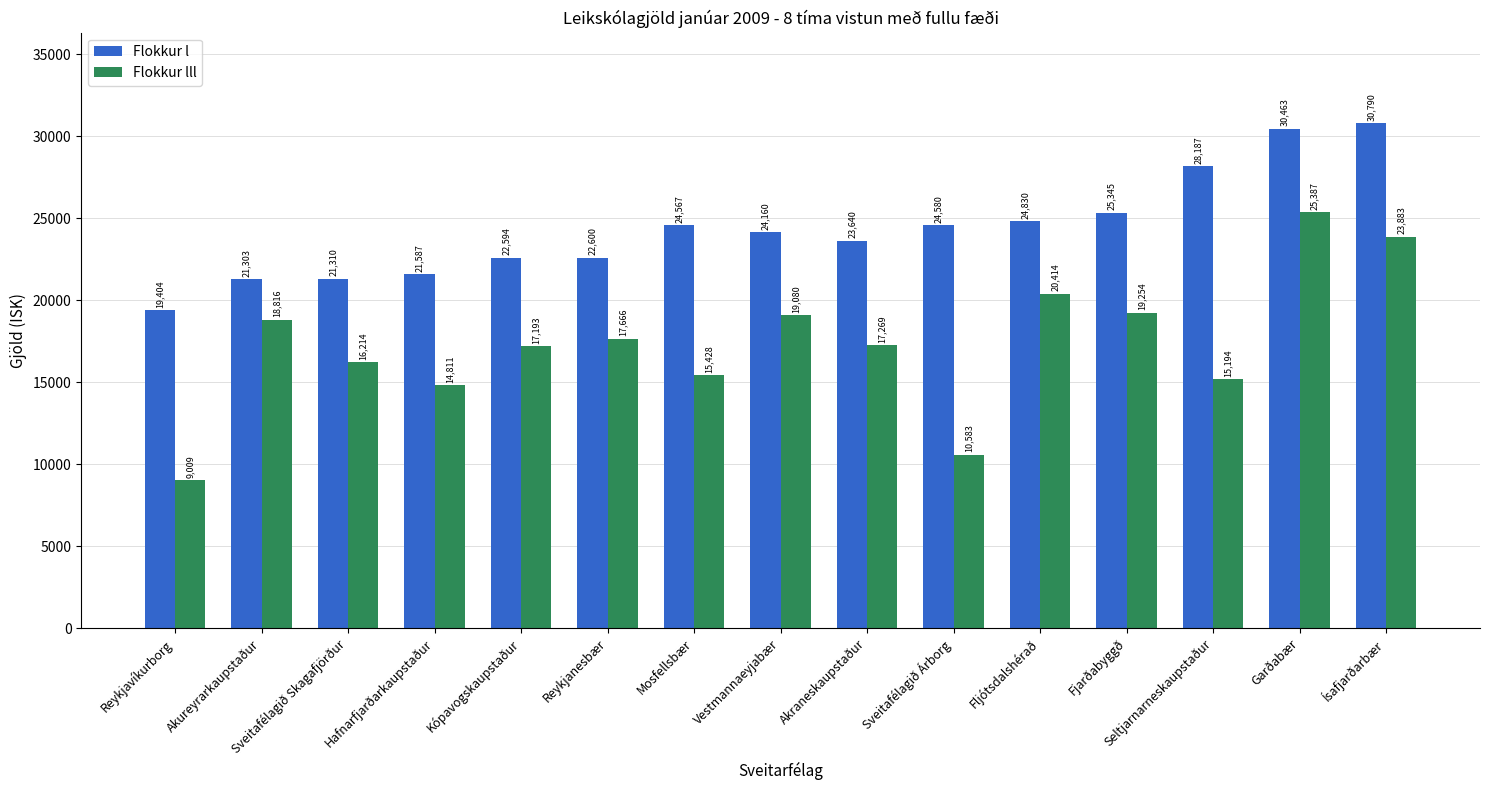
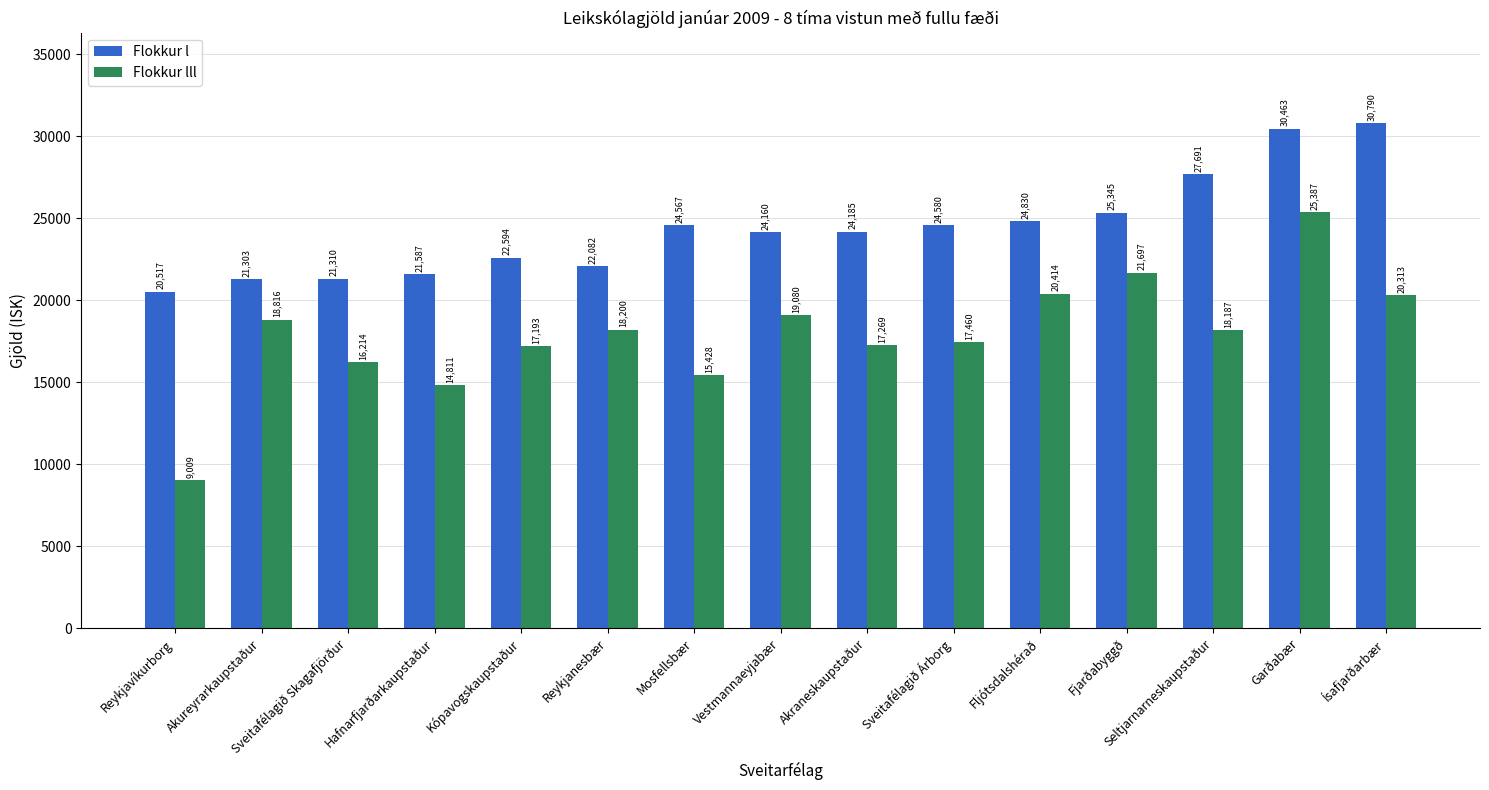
  {
    "Flokkur l": {
-     "Reykjavíkurborg": "19,404",
+     "Reykjavíkurborg": "20,517",
      "Akureyrarkaupstaður": "21,303",
      "Sveitafélagið Skagafjörður": "21,310",
      "Hafnarfjarðarkaupstaður": "21,587",
      "Kópavogskaupstaður": "22,594",
-     "Reykjanesbær": "22,600",
+     "Reykjanesbær": "22,082",
      "Mosfellsbær": "24,567",
      "Vestmannaeyjabær": "24,160",
-     "Akraneskaupstaður": "23,640",
+     "Akraneskaupstaður": "24,185",
      "Sveitafélagið Árborg": "24,580",
      "Fljótsdalshérað": "24,830",
      "Fjarðabyggð": "25,345",
-     "Seltjarnarneskaupstaður": "28,187",
+     "Seltjarnarneskaupstaður": "27,691",
      "Garðabær": "30,463",
      "Ísafjarðarbær": "30,790"
    },
    "Flokkur lll": {
      "Reykjavíkurborg": "9,009",
      "Akureyrarkaupstaður": "18,816",
      "Sveitafélagið Skagafjörður": "16,214",
      "Hafnarfjarðarkaupstaður": "14,811",
      "Kópavogskaupstaður": "17,193",
-     "Reykjanesbær": "17,666",
+     "Reykjanesbær": "18,200",
      "Mosfellsbær": "15,428",
      "Vestmannaeyjabær": "19,080",
      "Akraneskaupstaður": "17,269",
-     "Sveitafélagið Árborg": "10,583",
+     "Sveitafélagið Árborg": "17,460",
      "Fljótsdalshérað": "20,414",
-     "Fjarðabyggð": "19,254",
-     "Seltjarnarneskaupstaður": "15,194",
+     "Fjarðabyggð": "21,697",
+     "Seltjarnarneskaupstaður": "18,187",
      "Garðabær": "25,387",
-     "Ísafjarðarbær": "23,883"
+     "Ísafjarðarbær": "20,313"
    }
  }
